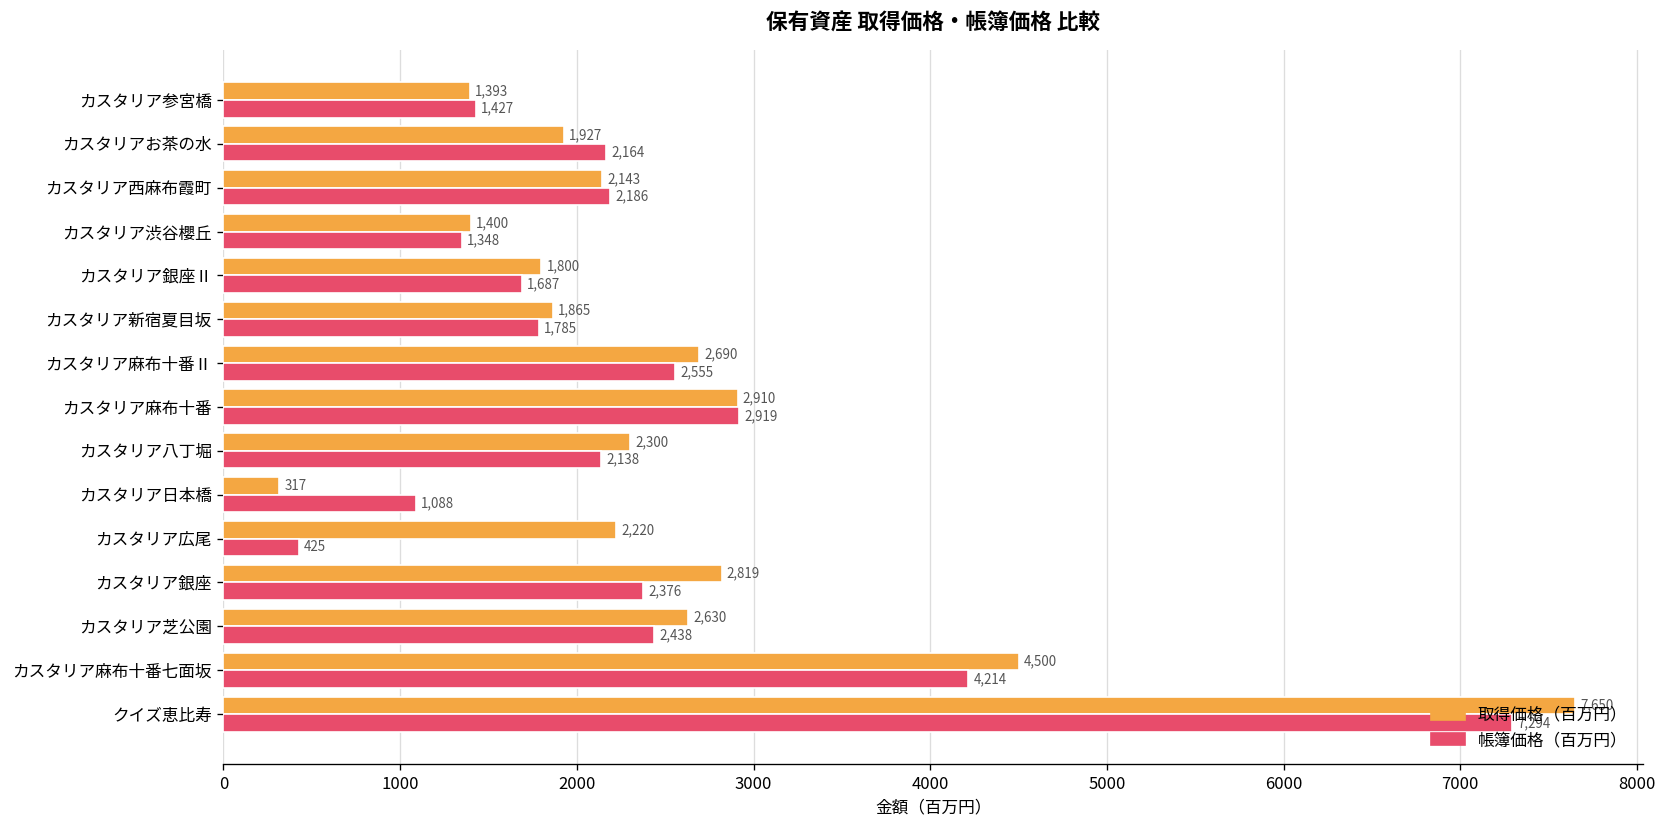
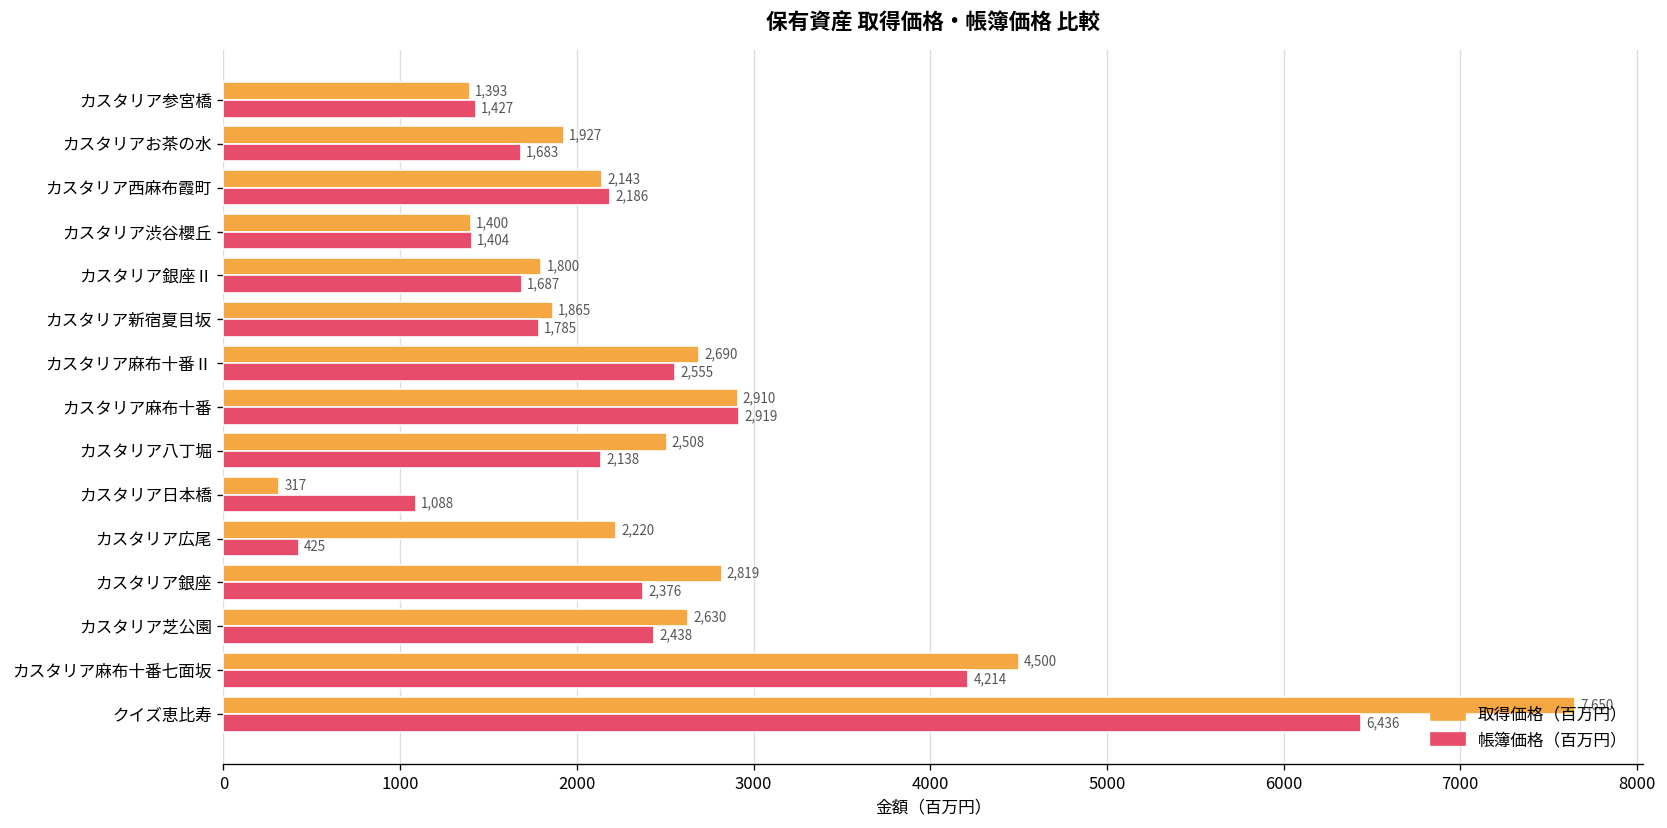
  {
    "取得価格（百万円）": {
      "カスタリア参宮橋": "1,393",
      "カスタリアお茶の水": "1,927",
      "カスタリア西麻布霞町": "2,143",
      "カスタリア渋谷櫻丘": "1,400",
      "カスタリア銀座Ⅱ": "1,800",
      "カスタリア新宿夏目坂": "1,865",
      "カスタリア麻布十番Ⅱ": "2,690",
      "カスタリア麻布十番": "2,910",
-     "カスタリア八丁堀": "2,300",
+     "カスタリア八丁堀": "2,508",
      "カスタリア日本橋": "317",
      "カスタリア広尾": "2,220",
      "カスタリア銀座": "2,819",
      "カスタリア芝公園": "2,630",
      "カスタリア麻布十番七面坂": "4,500",
      "クイズ恵比寿": "7,650"
    },
    "帳簿価格（百万円）": {
      "カスタリア参宮橋": "1,427",
-     "カスタリアお茶の水": "2,164",
+     "カスタリアお茶の水": "1,683",
      "カスタリア西麻布霞町": "2,186",
-     "カスタリア渋谷櫻丘": "1,348",
+     "カスタリア渋谷櫻丘": "1,404",
      "カスタリア銀座Ⅱ": "1,687",
      "カスタリア新宿夏目坂": "1,785",
      "カスタリア麻布十番Ⅱ": "2,555",
      "カスタリア麻布十番": "2,919",
      "カスタリア八丁堀": "2,138",
      "カスタリア日本橋": "1,088",
      "カスタリア広尾": "425",
      "カスタリア銀座": "2,376",
      "カスタリア芝公園": "2,438",
      "カスタリア麻布十番七面坂": "4,214",
-     "クイズ恵比寿": "7,294"
+     "クイズ恵比寿": "6,436"
    }
  }
